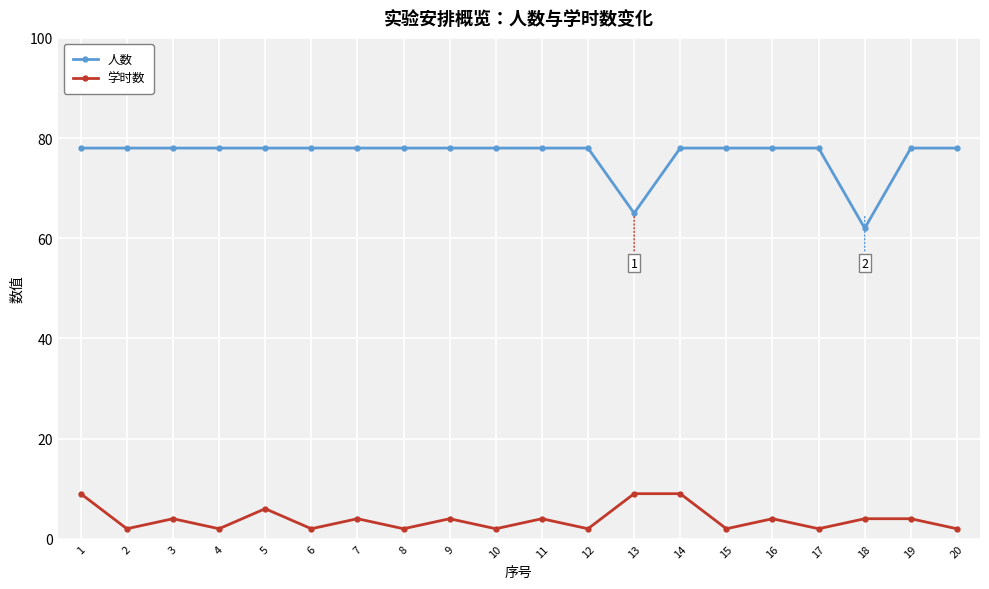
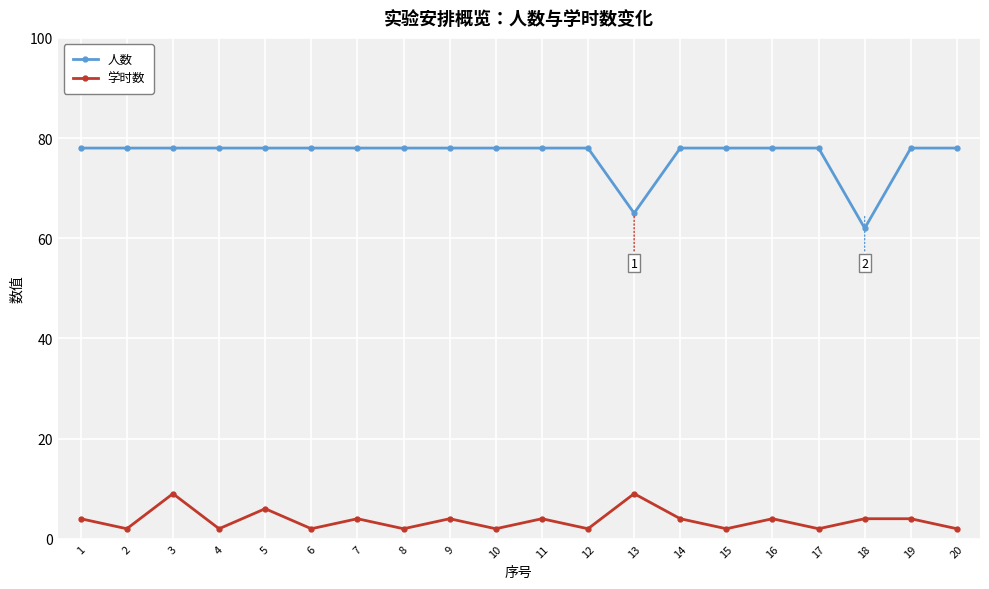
  {
    "人数": {
      "1": 78,
      "2": 78,
      "3": 78,
      "4": 78,
      "5": 78,
      "6": 78,
      "7": 78,
      "8": 78,
      "9": 78,
      "10": 78,
      "11": 78,
      "12": 78,
      "14": 78,
      "15": 78,
      "16": 78,
      "17": 78,
      "19": 78,
      "20": 78
    },
    "学时数": {
-     "1": 9,
+     "1": 4,
      "2": 2,
-     "3": 4,
+     "3": 9,
      "4": 2,
      "5": 6,
      "6": 2,
      "7": 4,
      "8": 2,
      "9": 4,
      "10": 2,
      "11": 4,
      "12": 2,
      "13": 9,
-     "14": 9,
+     "14": 4,
      "15": 2,
      "16": 4,
      "17": 2,
      "18": 4,
      "19": 4,
      "20": 2
    }
  }
